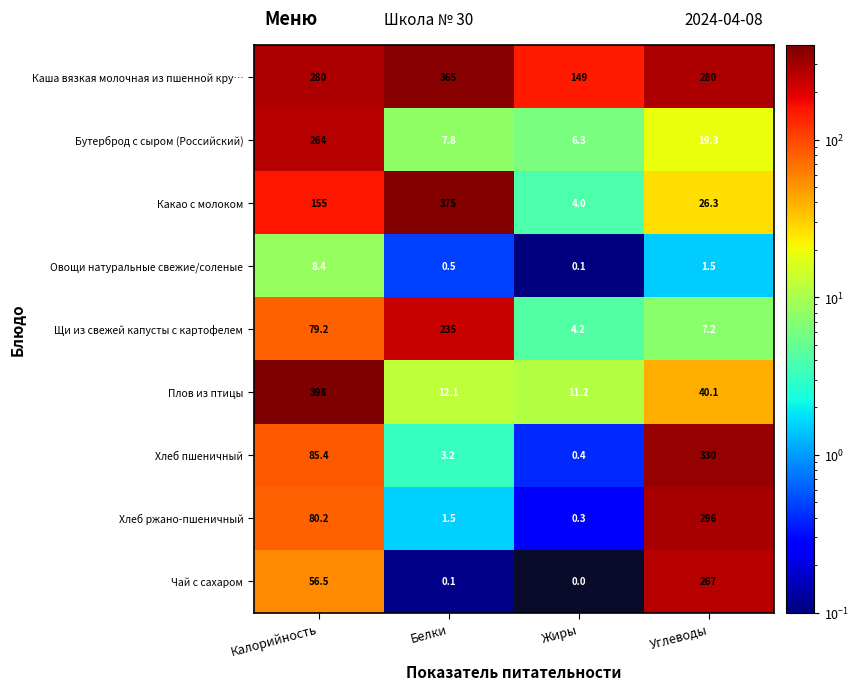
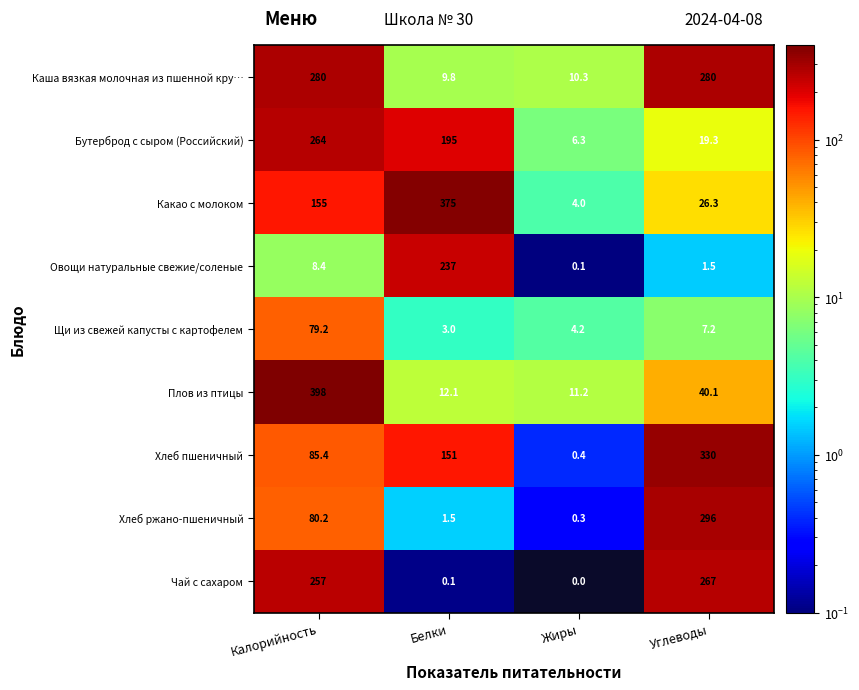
  {
    "Каша вязкая молочная из пшенной кру…": {
      "Калорийность": 280,
-     "Белки": 365,
-     "Жиры": 149,
+     "Белки": 9.8,
+     "Жиры": 10.3,
      "Углеводы": 280
    },
    "Бутерброд с сыром (Российский)": {
      "Калорийность": 264,
-     "Белки": 7.8,
+     "Белки": 195,
      "Жиры": 6.3,
      "Углеводы": 19.3
    },
    "Какао с молоком": {
      "Калорийность": 155,
      "Белки": 375,
      "Жиры": 4.0,
      "Углеводы": 26.3
    },
    "Овощи натуральные свежие/соленые": {
      "Калорийность": 8.4,
-     "Белки": 0.5,
+     "Белки": 237,
      "Жиры": 0.1,
      "Углеводы": 1.5
    },
    "Щи из свежей капусты с картофелем": {
      "Калорийность": 79.2,
-     "Белки": 235,
+     "Белки": 3.0,
      "Жиры": 4.2,
      "Углеводы": 7.2
    },
    "Плов из птицы": {
      "Калорийность": 398,
      "Белки": 12.1,
      "Жиры": 11.2,
      "Углеводы": 40.1
    },
    "Хлеб пшеничный": {
      "Калорийность": 85.4,
-     "Белки": 3.2,
+     "Белки": 151,
      "Жиры": 0.4,
      "Углеводы": 330
    },
    "Хлеб ржано-пшеничный": {
      "Калорийность": 80.2,
      "Белки": 1.5,
      "Жиры": 0.3,
      "Углеводы": 296
    },
    "Чай с сахаром": {
-     "Калорийность": 56.5,
+     "Калорийность": 257,
      "Белки": 0.1,
      "Жиры": 0.0,
      "Углеводы": 267
    }
  }
